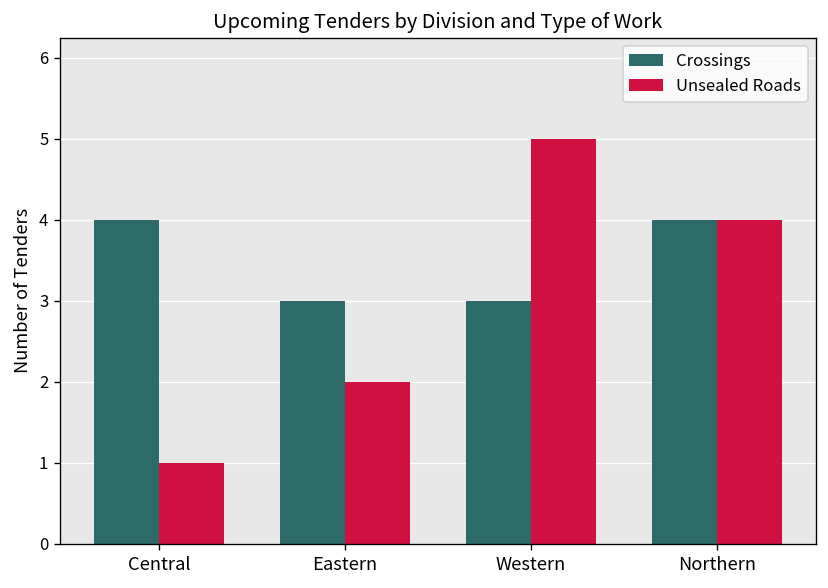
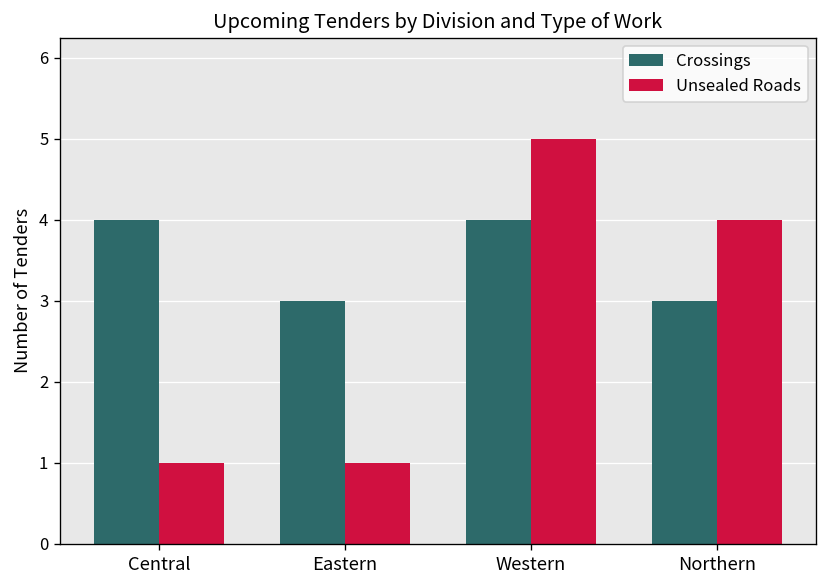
  {
    "Crossings": {
      "Central": 4,
      "Eastern": 3,
-     "Western": 3,
-     "Northern": 4
+     "Western": 4,
+     "Northern": 3
    },
    "Unsealed Roads": {
      "Central": 1,
-     "Eastern": 2,
+     "Eastern": 1,
      "Western": 5,
      "Northern": 4
    }
  }
